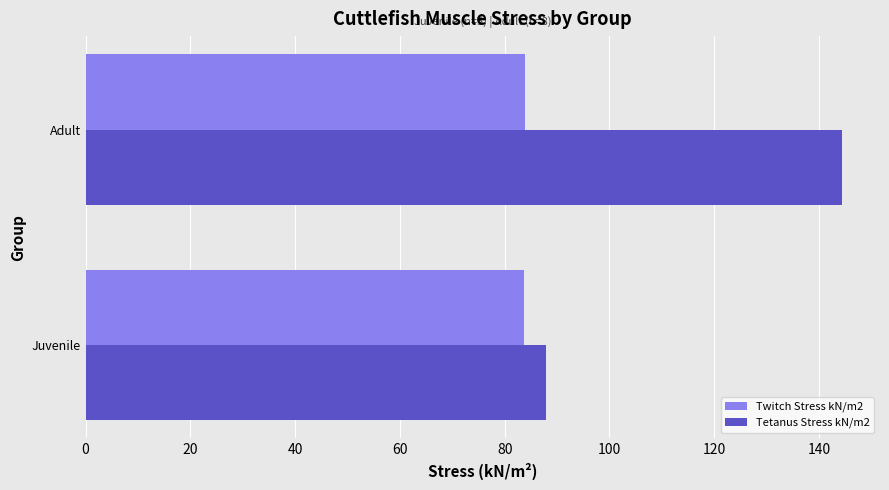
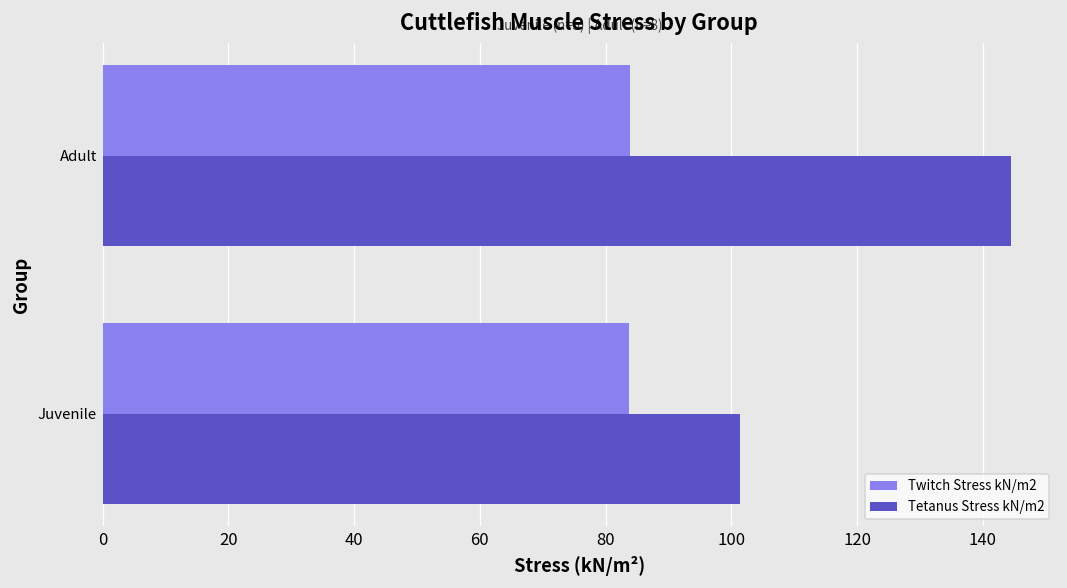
  {
    "Twitch Stress kN/m2": {
      "Adult": 84,
      "Juvenile": 84
    },
    "Tetanus Stress kN/m2": {
      "Adult": 144,
-     "Juvenile": 88
+     "Juvenile": 101
    }
  }
